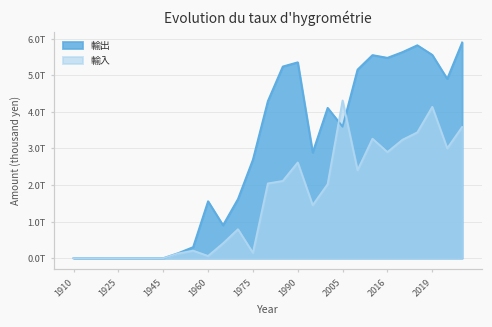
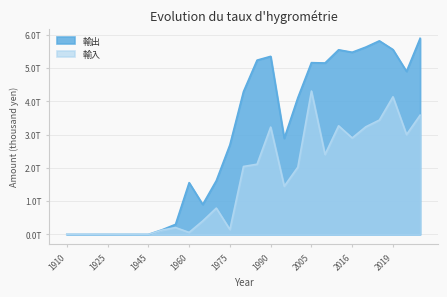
  {
    "輸出": {
      "1960": "1.6T",
      "1975": "2.7T",
      "1990": "5.4T",
-     "2005": "3.6T",
+     "2005": "5.2T",
      "2016": "5.5T",
      "2019": "5.6T"
    },
    "輸入": {
      "1960": "0.1T",
      "1975": "0.1T",
-     "1990": "2.6T",
+     "1990": "3.2T",
      "2005": "4.3T",
      "2016": "2.9T",
      "2019": "4.1T"
    }
  }
